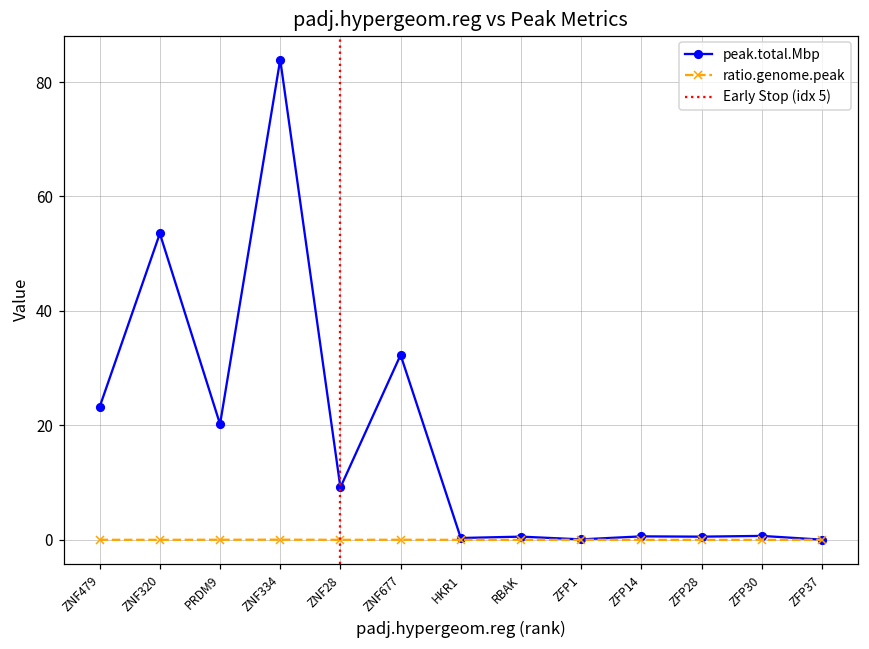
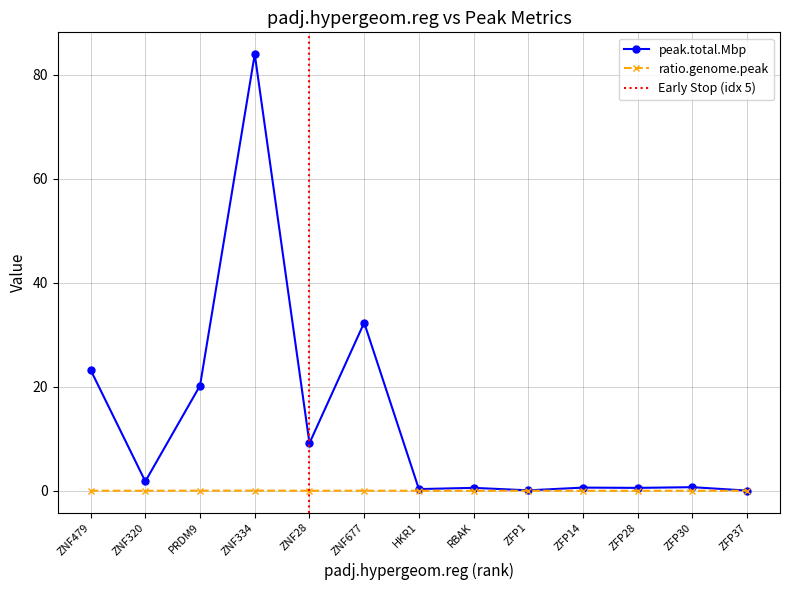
  {
    "peak.total.Mbp": {
      "ZNF479": 23,
-     "ZNF320": 54,
+     "ZNF320": 2,
      "PRDM9": 20,
      "ZNF334": 84,
      "ZNF28": 9,
      "ZNF677": 32,
      "RBAK": 1,
      "ZFP14": 1,
      "ZFP28": 1,
      "ZFP30": 1
    },
    "ratio.genome.peak": {
      "ZNF479": 0,
      "ZNF320": 0,
      "PRDM9": 0,
      "ZNF334": 0,
      "ZNF28": 0,
      "ZNF677": 0,
      "RBAK": 0,
      "ZFP14": 0,
      "ZFP28": 0,
      "ZFP30": 0
    }
  }
